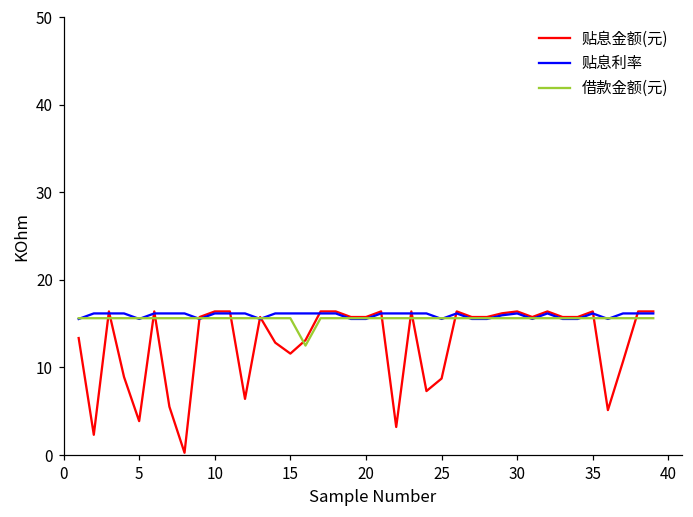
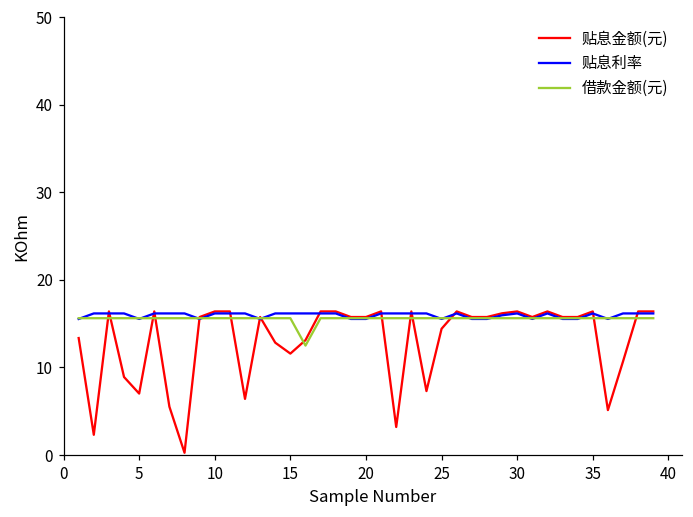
  {
    "贴息金额(元)": {
-     "5": 4,
+     "5": 7,
      "15": 12,
-     "25": 9
+     "25": 14
    },
    "贴息利率": {
      "15": 16
    },
    "借款金额(元)": {
      "10": 16,
      "15": 16,
      "30": 16,
      "35": 16
    }
  }
